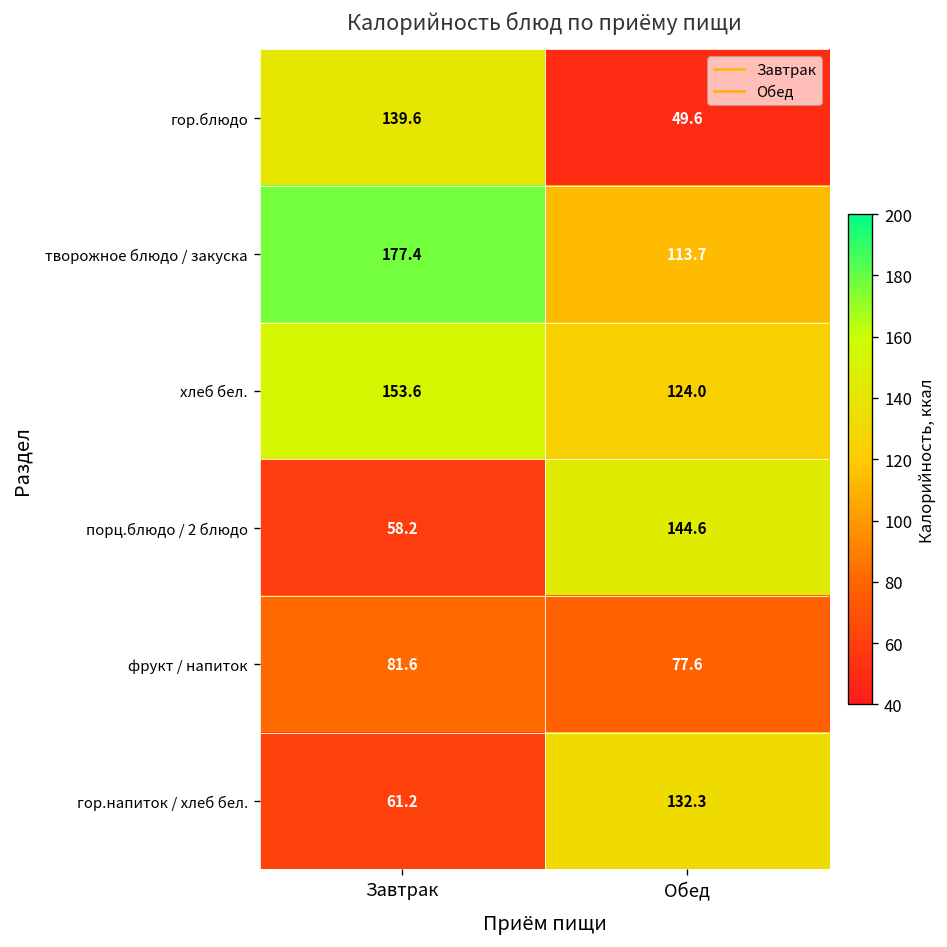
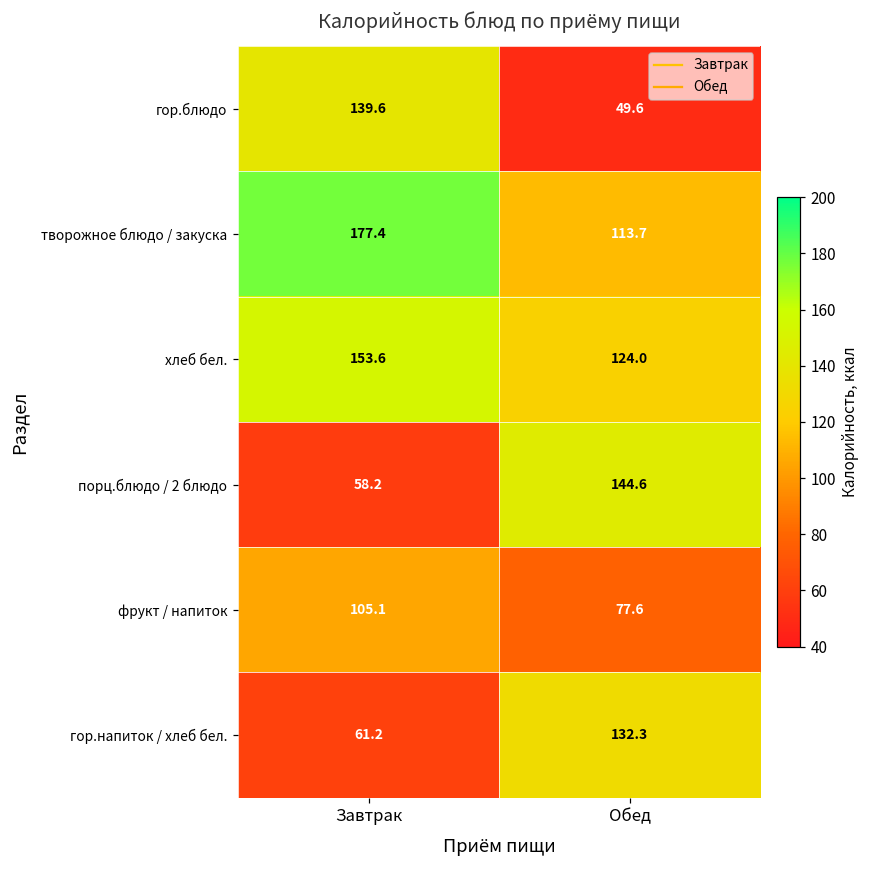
  {
    "гор.блюдо": {
      "Завтрак": 139.6,
      "Обед": 49.6
    },
    "творожное блюдо / закуска": {
      "Завтрак": 177.4,
      "Обед": 113.7
    },
    "хлеб бел.": {
      "Завтрак": 153.6,
      "Обед": 124.0
    },
    "порц.блюдо / 2 блюдо": {
      "Завтрак": 58.2,
      "Обед": 144.6
    },
    "фрукт / напиток": {
-     "Завтрак": 81.6,
+     "Завтрак": 105.1,
      "Обед": 77.6
    },
    "гор.напиток / хлеб бел.": {
      "Завтрак": 61.2,
      "Обед": 132.3
    }
  }
